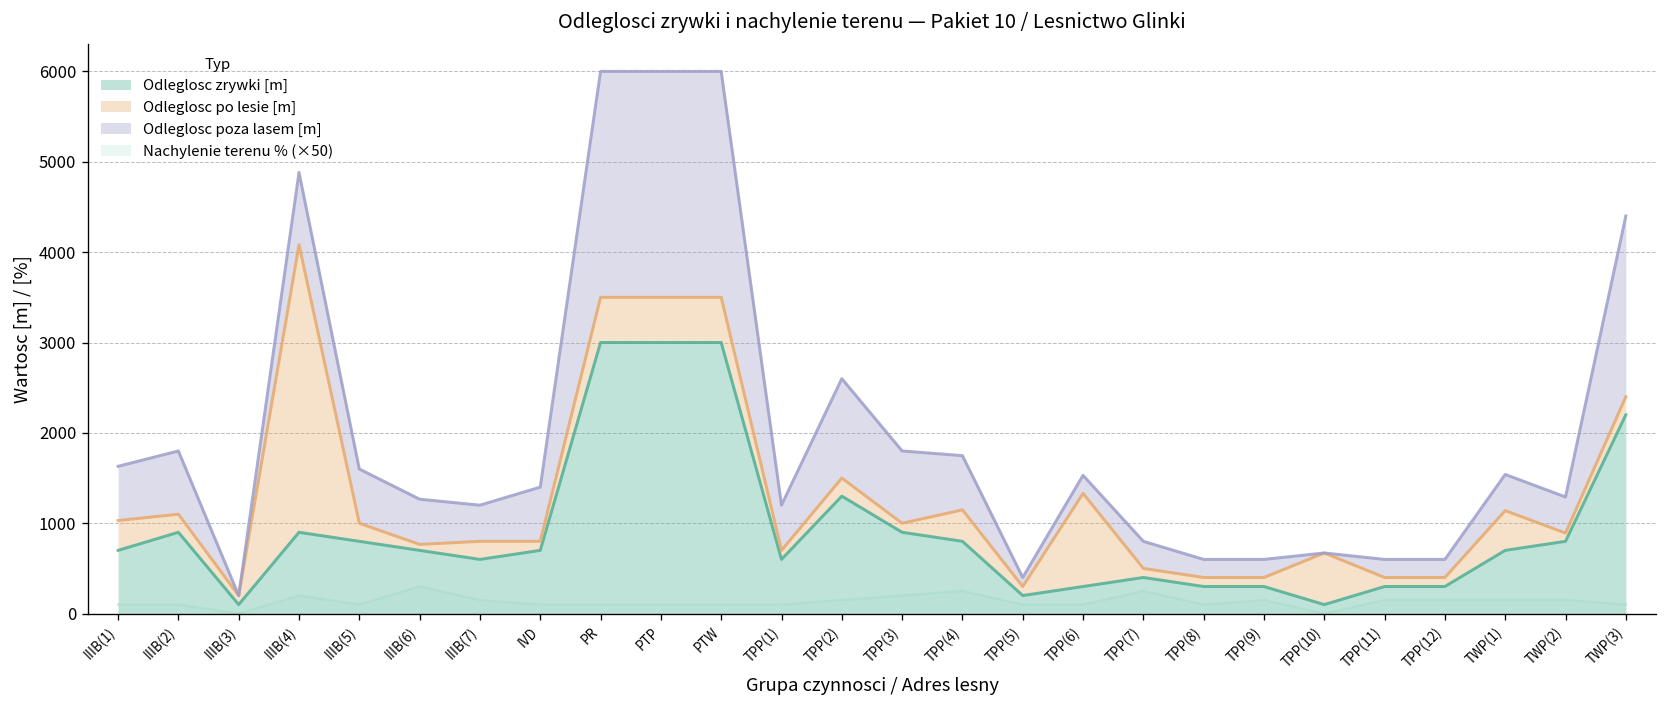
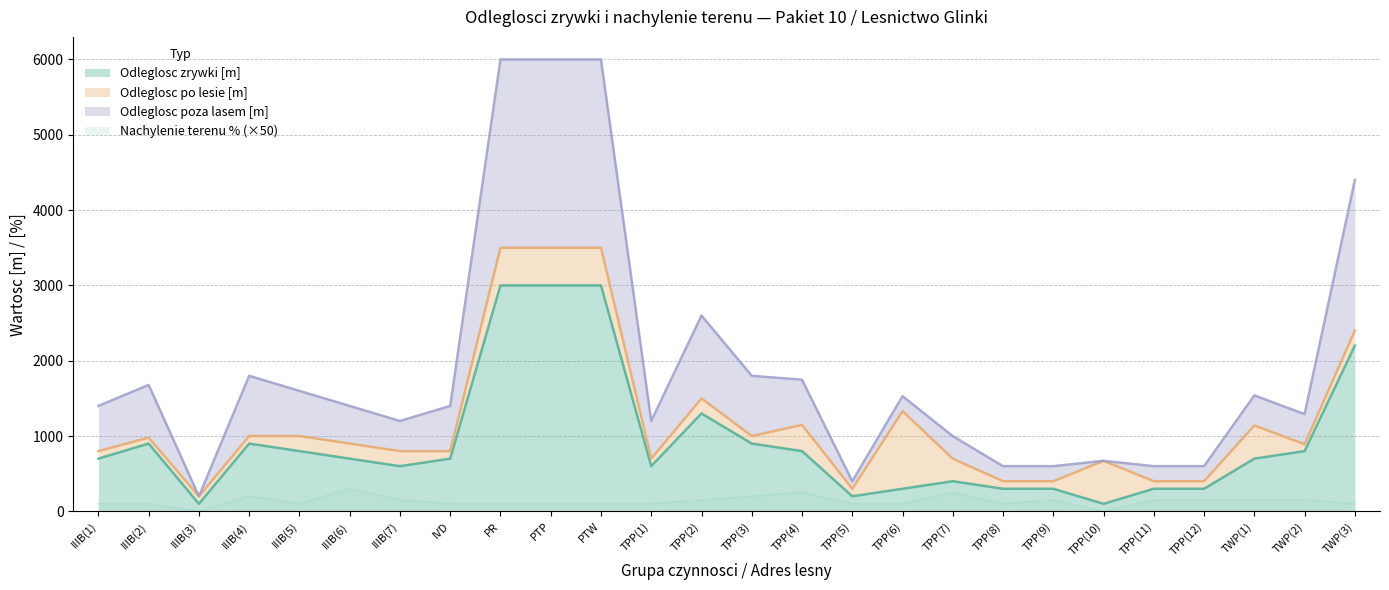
  {
    "Odleglosc po lesie [m]": {
-     "IIIB(1)": 300,
-     "IIIB(2)": 200,
-     "IIIB(4)": 3200,
+     "IIIB(1)": 100,
+     "IIIB(2)": 100,
+     "IIIB(4)": 100,
      "IIIB(5)": 200,
-     "IIIB(6)": 100,
+     "IIIB(6)": 200,
      "IIIB(7)": 200,
      "IVD": 100,
      "PR": 500,
      "PTP": 500,
      "PTW": 500,
      "TPP(1)": 100,
      "TPP(2)": 200,
      "TPP(3)": 100,
      "TPP(4)": 300,
      "TPP(5)": 100,
      "TPP(6)": 1000,
-     "TPP(7)": 100,
+     "TPP(7)": 300,
      "TPP(8)": 100,
      "TPP(9)": 100,
      "TPP(11)": 100,
      "TPP(12)": 100,
      "TWP(1)": 400,
      "TWP(2)": 100,
      "TWP(3)": 200
    }
  }
